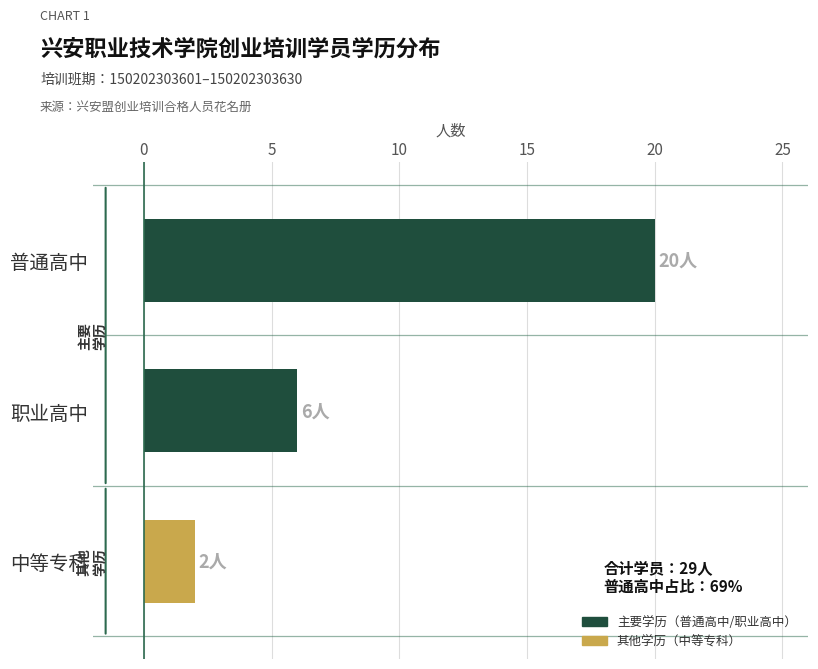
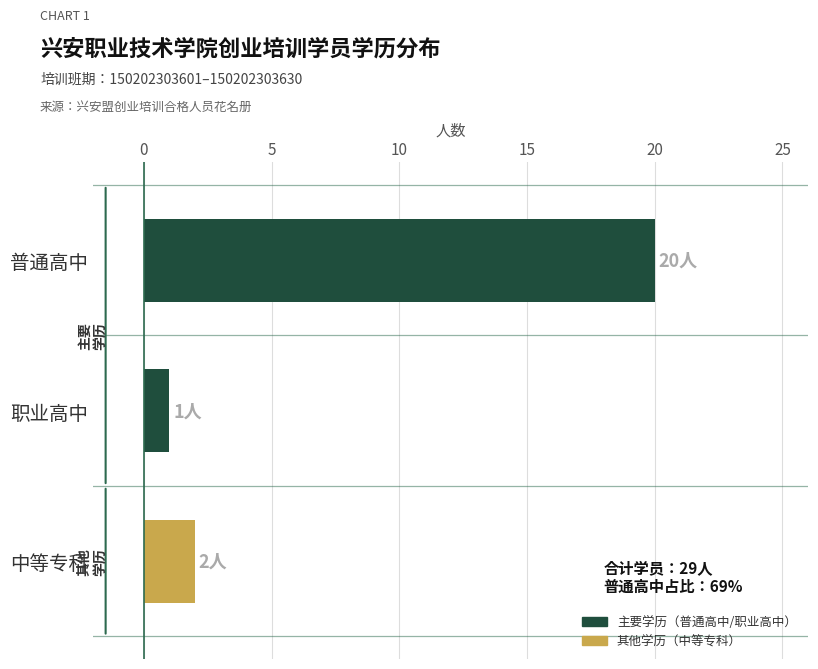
  {
    "普通高中": "20人",
-   "职业高中": "6人",
+   "职业高中": "1人",
    "中等专科": "2人"
  }
